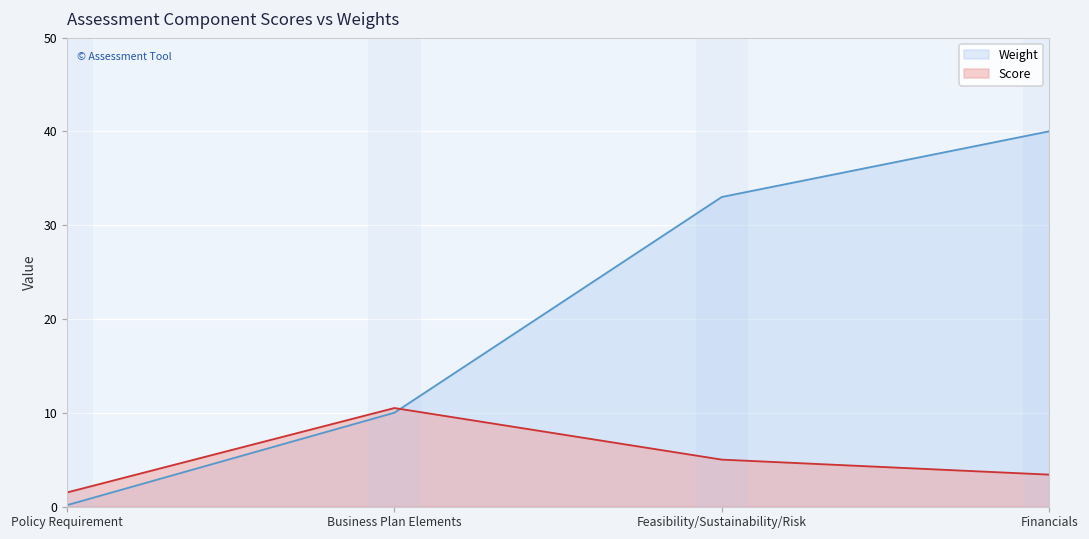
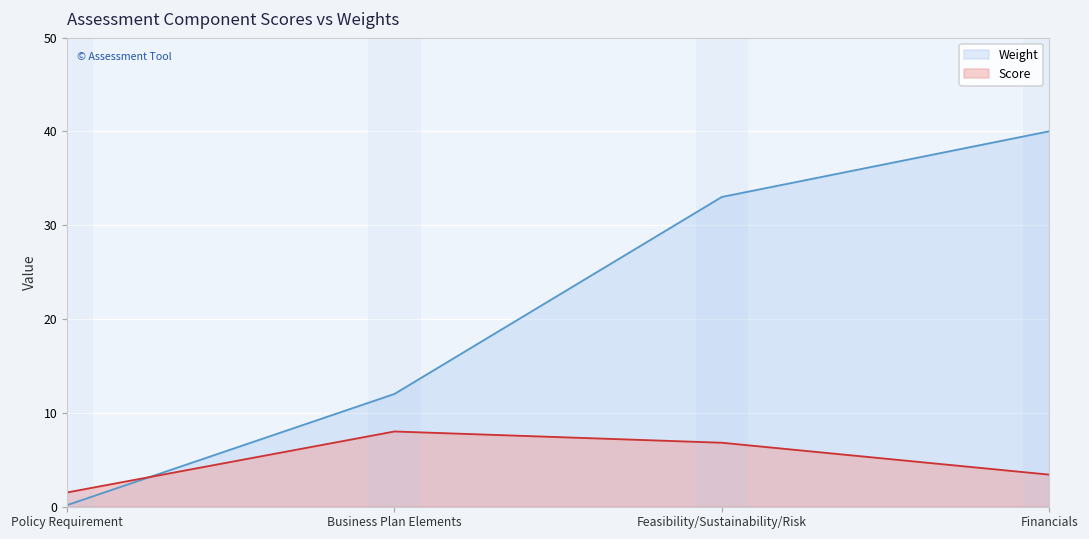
  {
    "Weight": {
      "Policy Requirement": 0,
-     "Business Plan Elements": 10,
+     "Business Plan Elements": 12,
      "Feasibility/Sustainability/Risk": 33,
      "Financials": 40
    },
    "Score": {
      "Policy Requirement": 2,
-     "Business Plan Elements": 11,
-     "Feasibility/Sustainability/Risk": 5,
+     "Business Plan Elements": 8,
+     "Feasibility/Sustainability/Risk": 7,
      "Financials": 3
    }
  }
